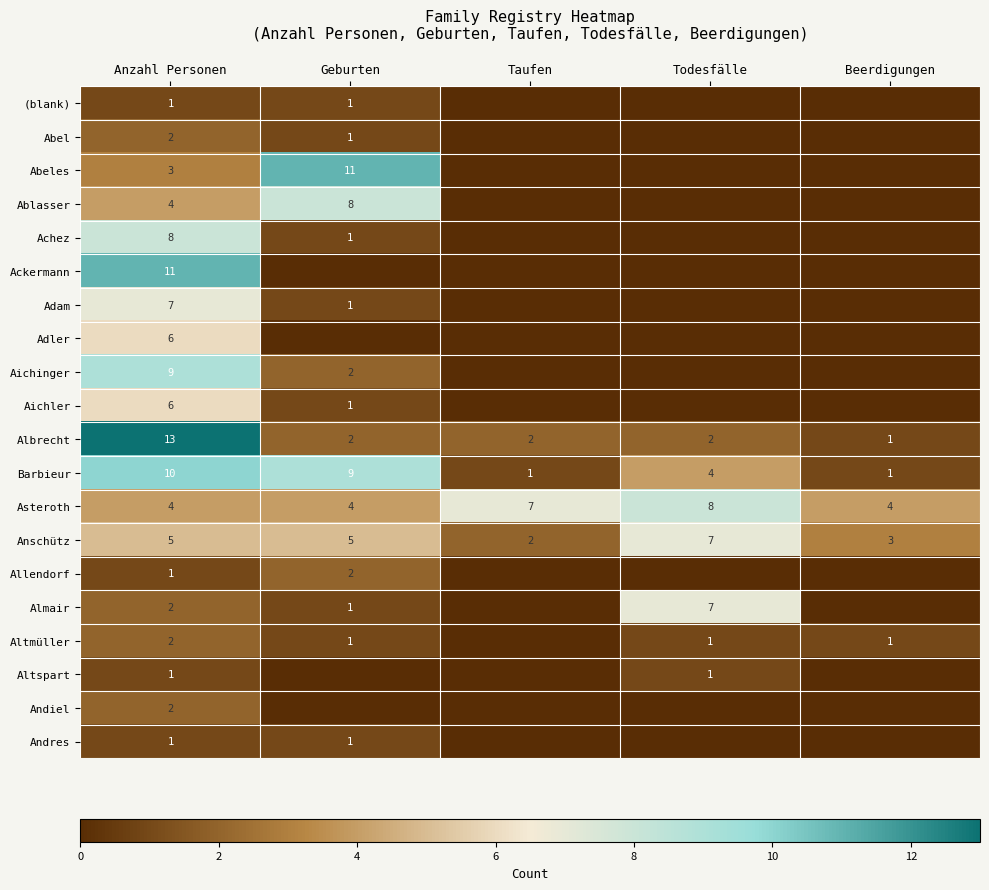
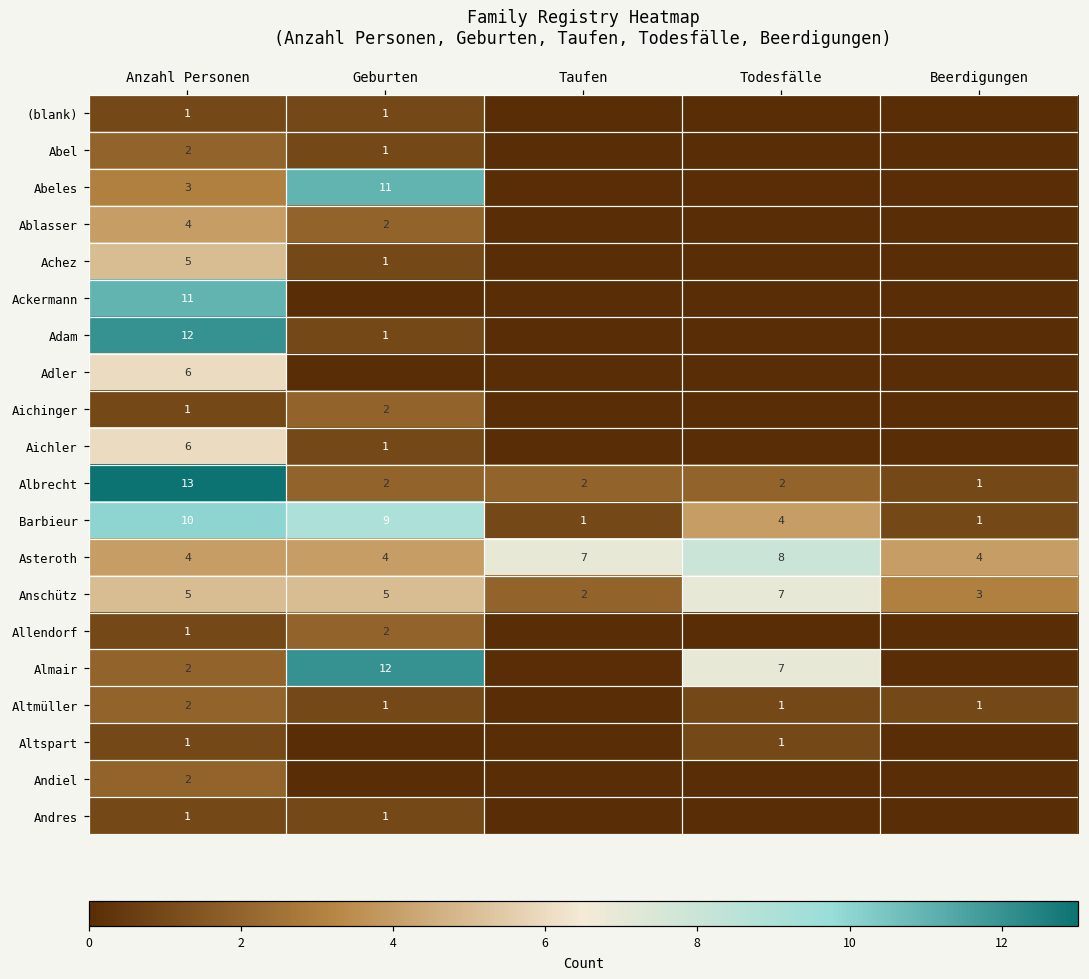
  {
    "(blank)": {
      "Anzahl Personen": 1,
      "Geburten": 1
    },
    "Abel": {
      "Anzahl Personen": 2,
      "Geburten": 1
    },
    "Abeles": {
      "Anzahl Personen": 3,
      "Geburten": 11
    },
    "Ablasser": {
      "Anzahl Personen": 4,
-     "Geburten": 8
+     "Geburten": 2
    },
    "Achez": {
-     "Anzahl Personen": 8,
+     "Anzahl Personen": 5,
      "Geburten": 1
    },
    "Ackermann": {
      "Anzahl Personen": 11
    },
    "Adam": {
-     "Anzahl Personen": 7,
+     "Anzahl Personen": 12,
      "Geburten": 1
    },
    "Adler": {
      "Anzahl Personen": 6
    },
    "Aichinger": {
-     "Anzahl Personen": 9,
+     "Anzahl Personen": 1,
      "Geburten": 2
    },
    "Aichler": {
      "Anzahl Personen": 6,
      "Geburten": 1
    },
    "Albrecht": {
      "Anzahl Personen": 13,
      "Geburten": 2,
      "Taufen": 2,
      "Todesfälle": 2,
      "Beerdigungen": 1
    },
    "Barbieur": {
      "Anzahl Personen": 10,
      "Geburten": 9,
      "Taufen": 1,
      "Todesfälle": 4,
      "Beerdigungen": 1
    },
    "Asteroth": {
      "Anzahl Personen": 4,
      "Geburten": 4,
      "Taufen": 7,
      "Todesfälle": 8,
      "Beerdigungen": 4
    },
    "Anschütz": {
      "Anzahl Personen": 5,
      "Geburten": 5,
      "Taufen": 2,
      "Todesfälle": 7,
      "Beerdigungen": 3
    },
    "Allendorf": {
      "Anzahl Personen": 1,
      "Geburten": 2
    },
    "Almair": {
      "Anzahl Personen": 2,
-     "Geburten": 1,
+     "Geburten": 12,
      "Todesfälle": 7
    },
    "Altmüller": {
      "Anzahl Personen": 2,
      "Geburten": 1,
      "Todesfälle": 1,
      "Beerdigungen": 1
    },
    "Altspart": {
      "Anzahl Personen": 1,
      "Todesfälle": 1
    },
    "Andiel": {
      "Anzahl Personen": 2
    },
    "Andres": {
      "Anzahl Personen": 1,
      "Geburten": 1
    }
  }
